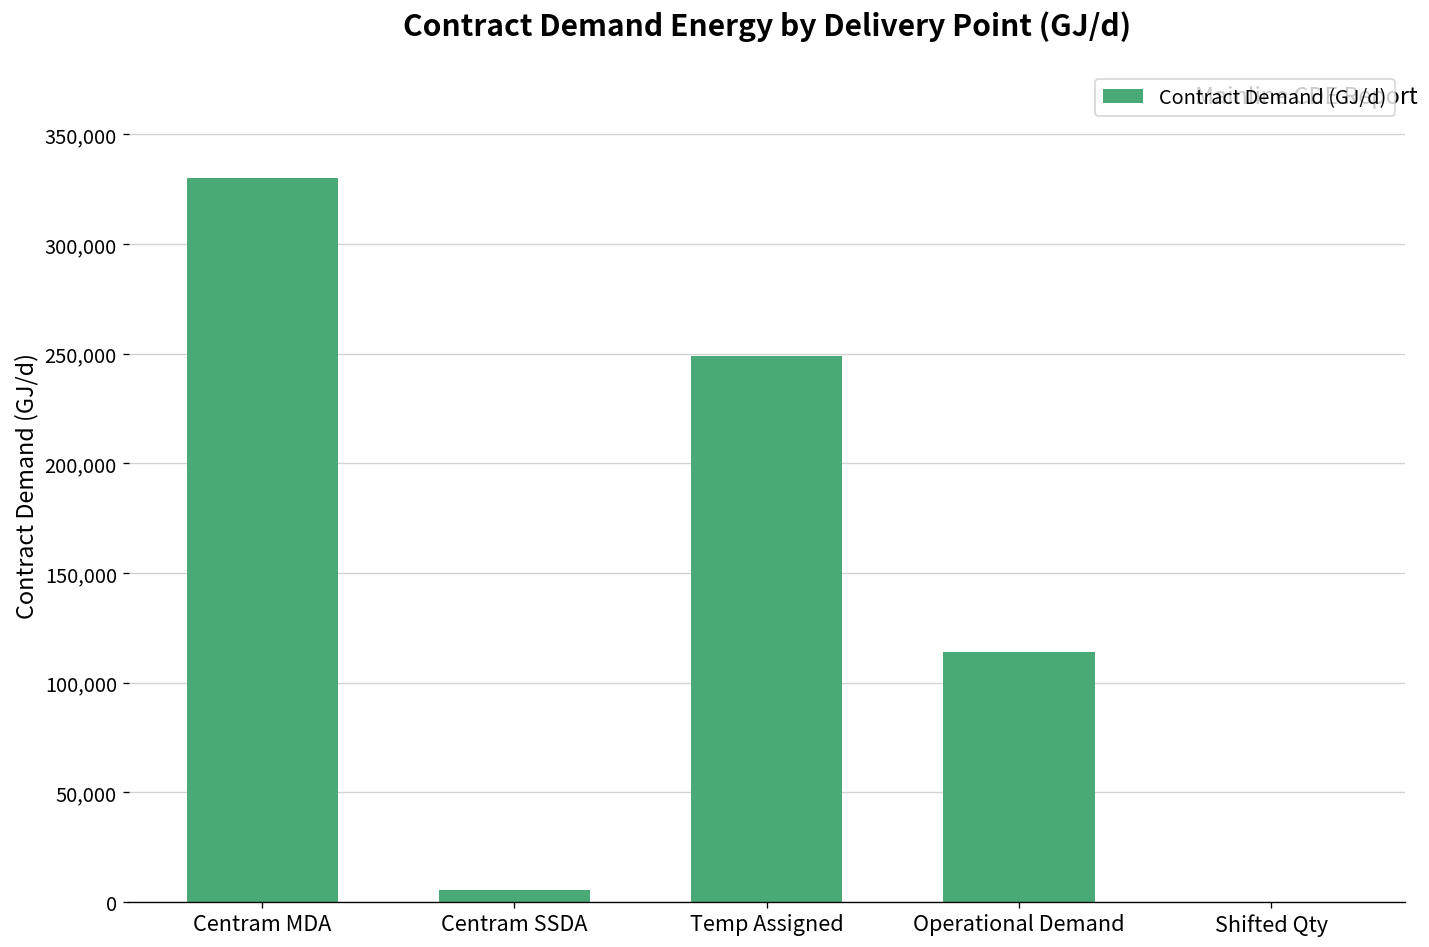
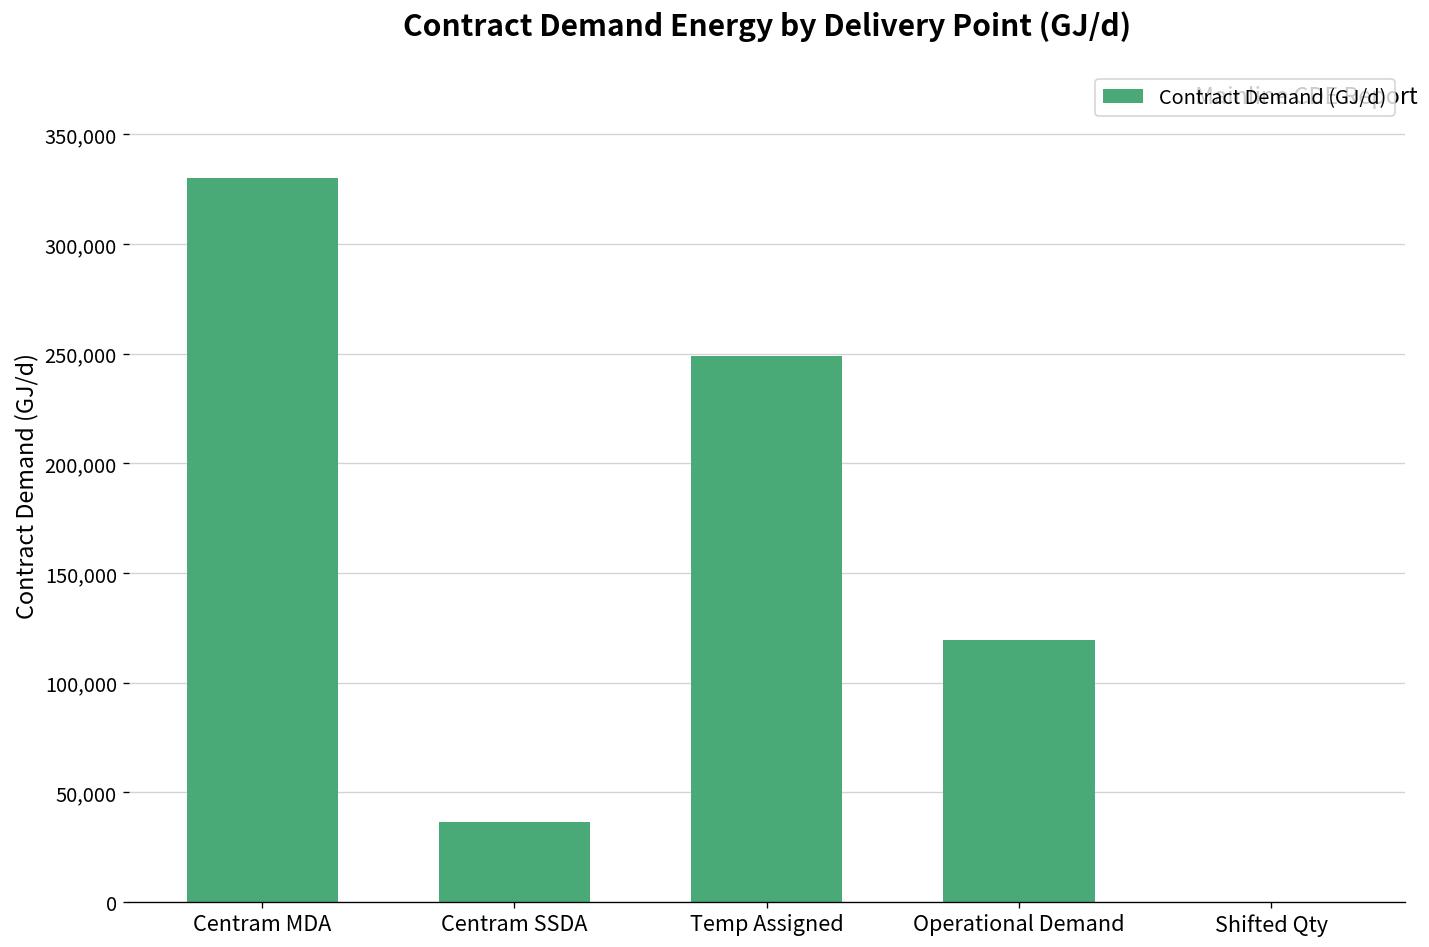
  {
    "Centram MDA": "330,000",
-   "Centram SSDA": "5,000",
+   "Centram SSDA": "36,000",
    "Temp Assigned": "249,000",
-   "Operational Demand": "114,000",
+   "Operational Demand": "119,000",
    "Shifted Qty": "0"
  }
